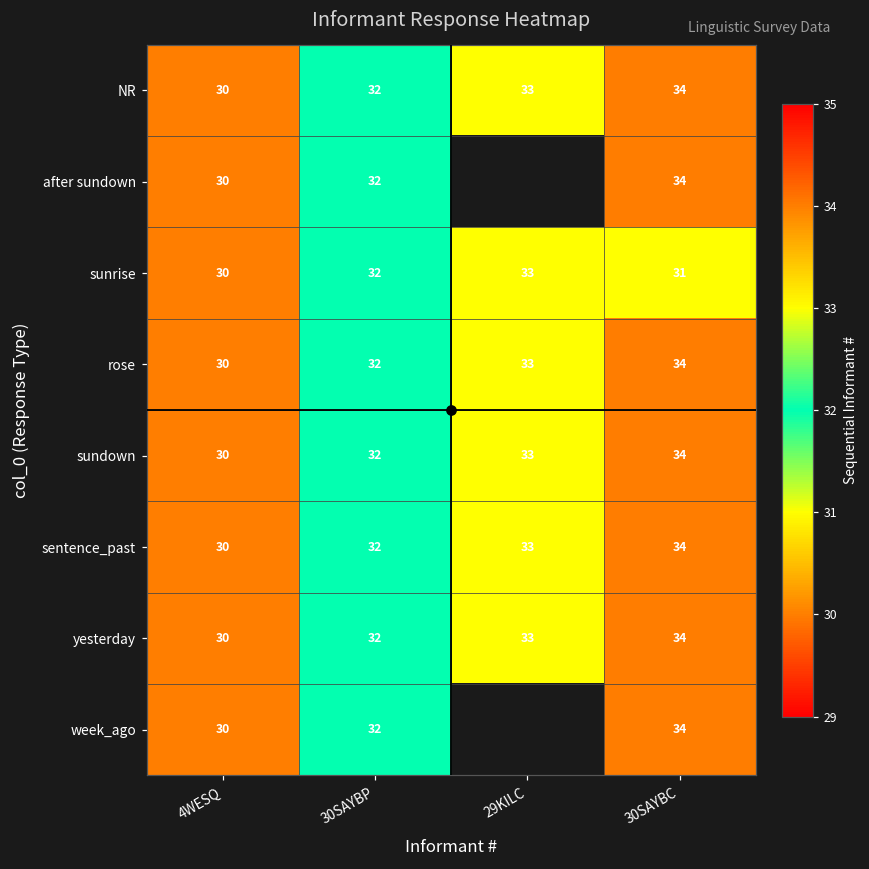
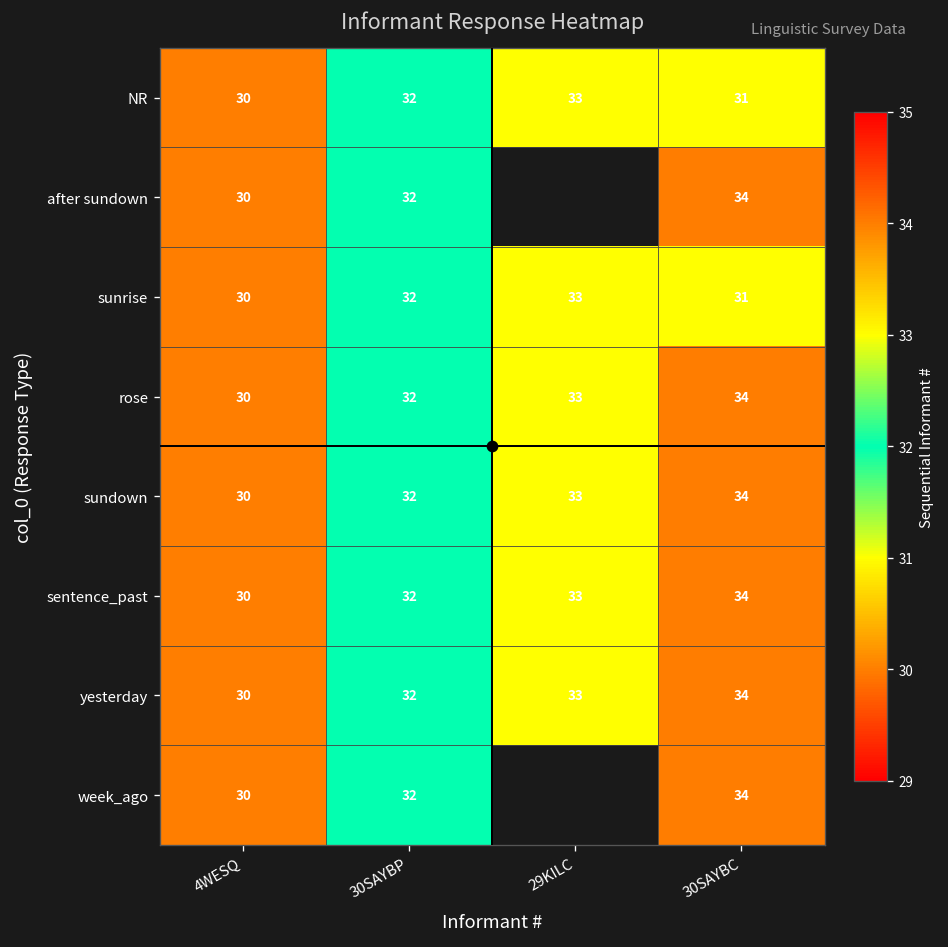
  {
    "NR": {
      "4WESQ": 30,
      "30SAYBP": 32,
      "29KILC": 33,
-     "30SAYBC": 34
+     "30SAYBC": 31
    },
    "after sundown": {
      "4WESQ": 30,
      "30SAYBP": 32,
      "30SAYBC": 34
    },
    "sunrise": {
      "4WESQ": 30,
      "30SAYBP": 32,
      "29KILC": 33,
      "30SAYBC": 31
    },
    "rose": {
      "4WESQ": 30,
      "30SAYBP": 32,
      "29KILC": 33,
      "30SAYBC": 34
    },
    "sundown": {
      "4WESQ": 30,
      "30SAYBP": 32,
      "29KILC": 33,
      "30SAYBC": 34
    },
    "sentence_past": {
      "4WESQ": 30,
      "30SAYBP": 32,
      "29KILC": 33,
      "30SAYBC": 34
    },
    "yesterday": {
      "4WESQ": 30,
      "30SAYBP": 32,
      "29KILC": 33,
      "30SAYBC": 34
    },
    "week_ago": {
      "4WESQ": 30,
      "30SAYBP": 32,
      "30SAYBC": 34
    }
  }
